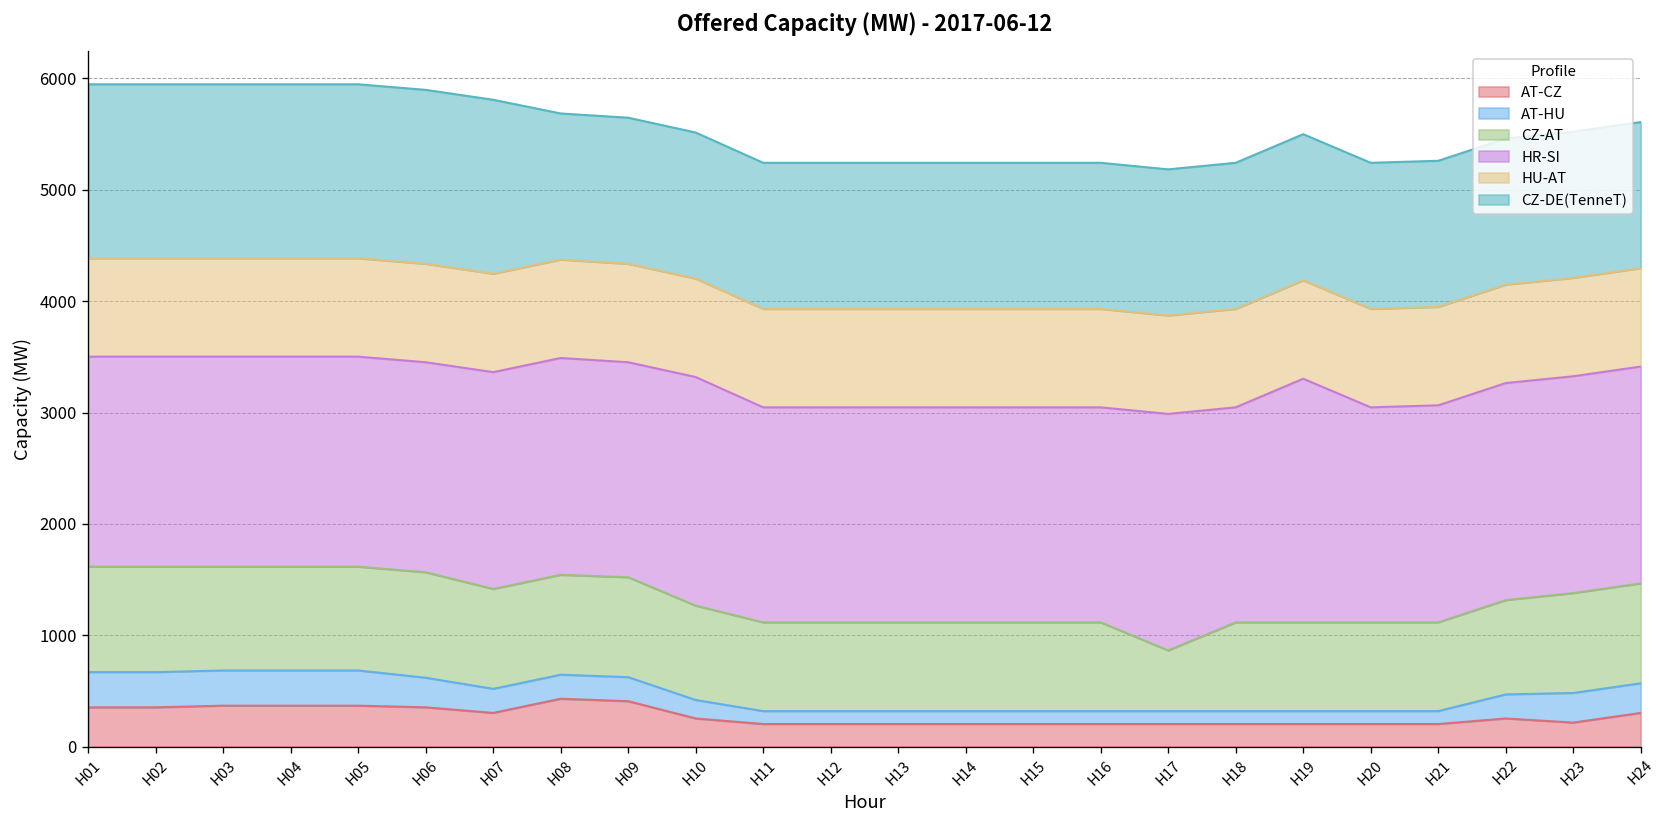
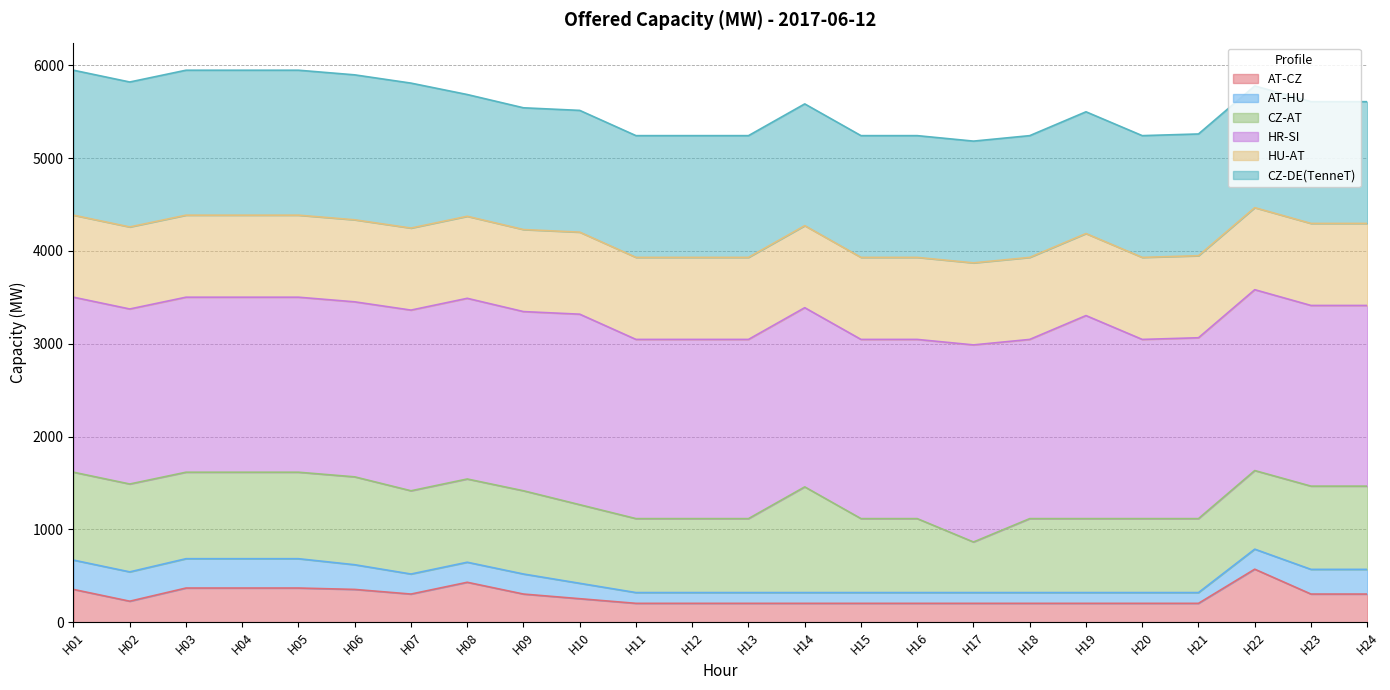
  {
    "AT-CZ": {
      "H01": 400,
-     "H02": 400,
+     "H02": 200,
      "H03": 400,
      "H04": 400,
      "H05": 400,
      "H06": 400,
      "H07": 300,
      "H08": 400,
-     "H09": 400,
+     "H09": 300,
      "H10": 300,
      "H11": 200,
      "H12": 200,
      "H13": 200,
      "H14": 200,
      "H15": 200,
      "H16": 200,
      "H17": 200,
      "H18": 200,
      "H19": 200,
      "H20": 200,
      "H21": 200,
-     "H22": 300,
-     "H23": 200,
+     "H22": 600,
+     "H23": 300,
      "H24": 300
    },
    "CZ-AT": {
      "H01": 900,
      "H02": 900,
      "H03": 900,
      "H04": 900,
      "H05": 900,
      "H06": 900,
      "H07": 900,
      "H08": 900,
      "H09": 900,
      "H10": 800,
      "H11": 800,
      "H12": 800,
      "H13": 800,
-     "H14": 800,
+     "H14": 1100,
      "H15": 800,
      "H16": 800,
      "H17": 500,
      "H18": 800,
      "H19": 800,
      "H20": 800,
      "H21": 800,
      "H22": 800,
      "H23": 900,
      "H24": 900
    },
    "HR-SI": {
      "H01": 1900,
      "H02": 1900,
      "H03": 1900,
      "H04": 1900,
      "H05": 1900,
      "H06": 1900,
      "H07": 1900,
      "H08": 1900,
      "H09": 1900,
      "H10": 2100,
      "H11": 1900,
      "H12": 1900,
      "H13": 1900,
      "H14": 1900,
      "H15": 1900,
      "H16": 1900,
      "H17": 2100,
      "H18": 1900,
      "H19": 2200,
      "H20": 1900,
      "H21": 1900,
      "H22": 1900,
      "H23": 1900,
      "H24": 1900
    },
    "HU-AT": {
      "H01": 900,
      "H02": 900,
      "H03": 900,
      "H04": 900,
      "H05": 900,
      "H06": 900,
      "H07": 900,
      "H08": 900,
      "H09": 900,
      "H10": 900,
      "H11": 900,
      "H12": 900,
      "H13": 900,
      "H14": 900,
      "H15": 900,
      "H16": 900,
      "H17": 900,
      "H18": 900,
      "H19": 900,
      "H20": 900,
      "H21": 900,
      "H22": 900,
      "H23": 900,
      "H24": 900
    }
  }
